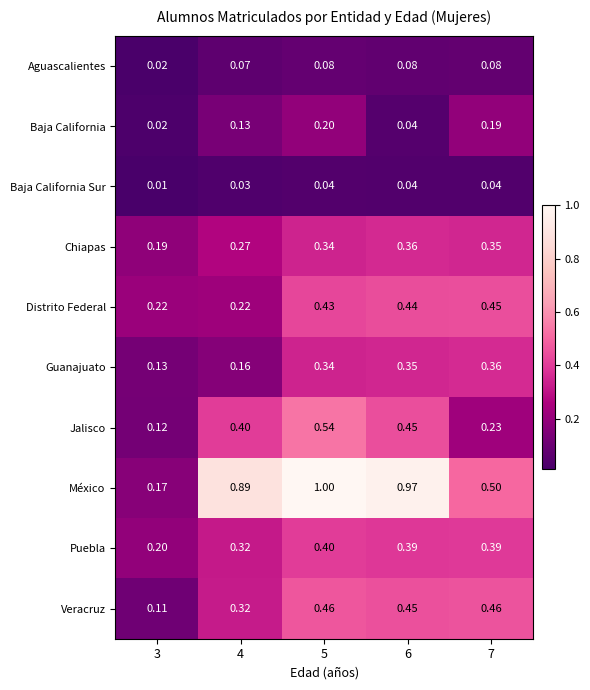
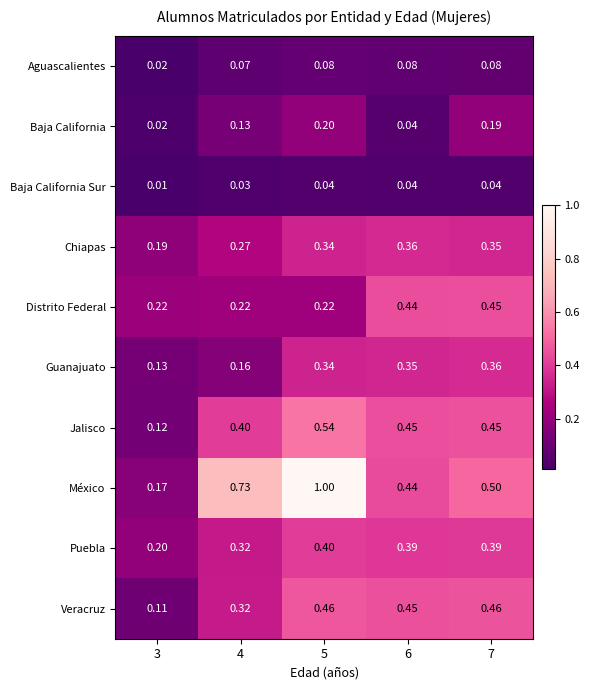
  {
    "Aguascalientes": {
      "3": 0.02,
      "4": 0.07,
      "5": 0.08,
      "6": 0.08,
      "7": 0.08
    },
    "Baja California": {
      "3": 0.02,
      "4": 0.13,
      "5": 0.20,
      "6": 0.04,
      "7": 0.19
    },
    "Baja California Sur": {
      "3": 0.01,
      "4": 0.03,
      "5": 0.04,
      "6": 0.04,
      "7": 0.04
    },
    "Chiapas": {
      "3": 0.19,
      "4": 0.27,
      "5": 0.34,
      "6": 0.36,
      "7": 0.35
    },
    "Distrito Federal": {
      "3": 0.22,
      "4": 0.22,
-     "5": 0.43,
+     "5": 0.22,
      "6": 0.44,
      "7": 0.45
    },
    "Guanajuato": {
      "3": 0.13,
      "4": 0.16,
      "5": 0.34,
      "6": 0.35,
      "7": 0.36
    },
    "Jalisco": {
      "3": 0.12,
      "4": 0.40,
      "5": 0.54,
      "6": 0.45,
-     "7": 0.23
+     "7": 0.45
    },
    "México": {
      "3": 0.17,
-     "4": 0.89,
+     "4": 0.73,
      "5": 1.00,
-     "6": 0.97,
+     "6": 0.44,
      "7": 0.50
    },
    "Puebla": {
      "3": 0.20,
      "4": 0.32,
      "5": 0.40,
      "6": 0.39,
      "7": 0.39
    },
    "Veracruz": {
      "3": 0.11,
      "4": 0.32,
      "5": 0.46,
      "6": 0.45,
      "7": 0.46
    }
  }
